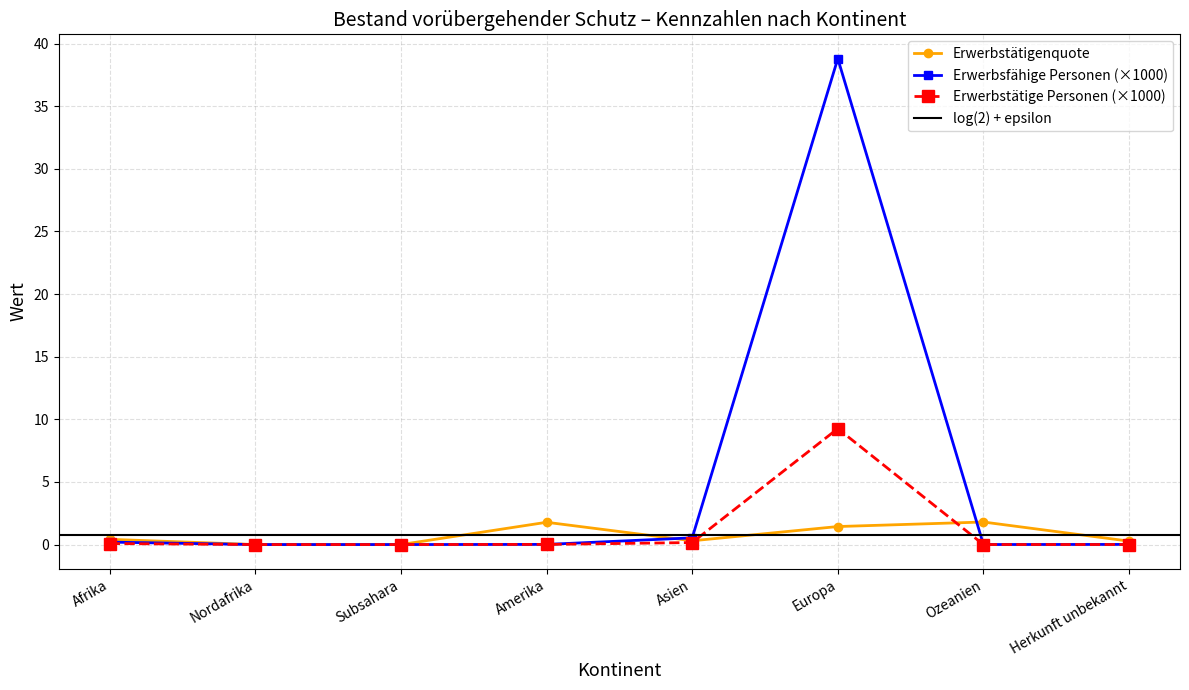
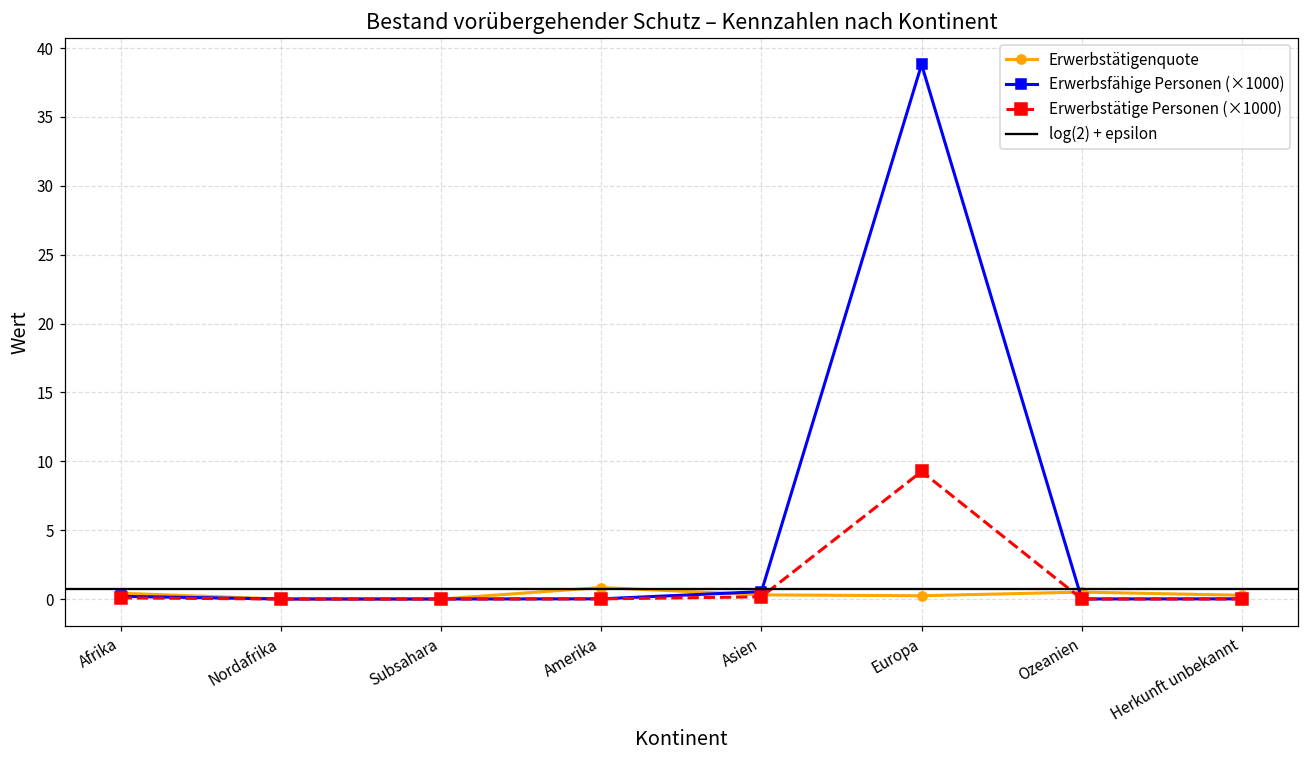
  {
    "Erwerbstätigenquote": {
      "Afrika": 0.4,
-     "Amerika": 1.8,
-     "Europa": 1.4,
-     "Ozeanien": 1.8,
+     "Amerika": 0.8,
+     "Europa": 0.2,
+     "Ozeanien": 0.5,
      "Herkunft unbekannt": 0.3
    },
    "Erwerbsfähige Personen (×1000)": {
      "Asien": 0.5,
      "Europa": 38.8
    },
    "Erwerbstätige Personen (×1000)": {
      "Europa": 9.3
    }
  }
